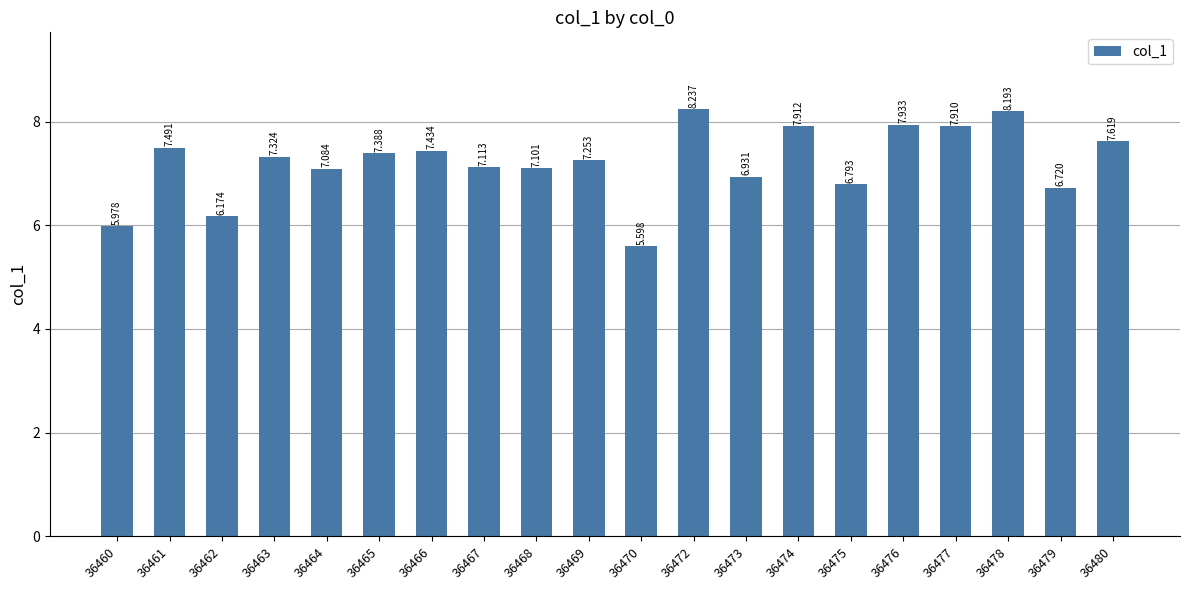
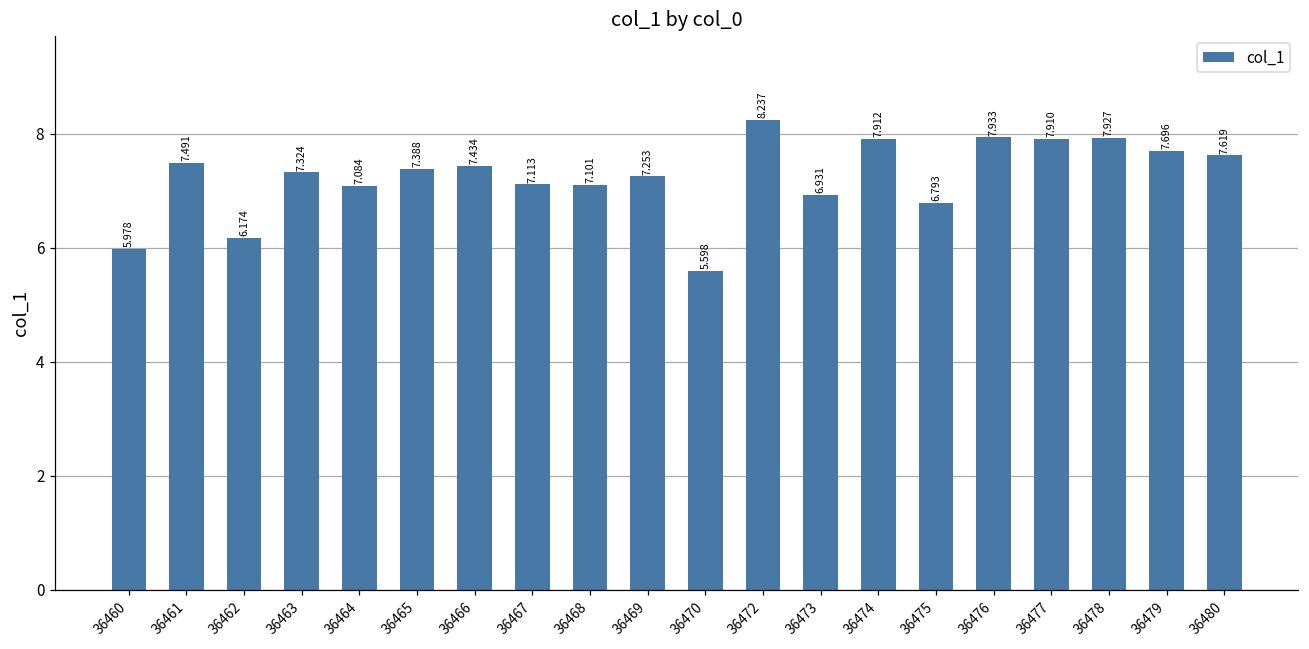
  {
    "36460": 5.978,
    "36461": 7.491,
    "36462": 6.174,
    "36463": 7.324,
    "36464": 7.084,
    "36465": 7.388,
    "36466": 7.434,
    "36467": 7.113,
    "36468": 7.101,
    "36469": 7.253,
    "36470": 5.598,
    "36472": 8.237,
    "36473": 6.931,
    "36474": 7.912,
    "36475": 6.793,
    "36476": 7.933,
    "36477": 7.910,
-   "36478": 8.193,
-   "36479": 6.720,
+   "36478": 7.927,
+   "36479": 7.696,
    "36480": 7.619
  }
